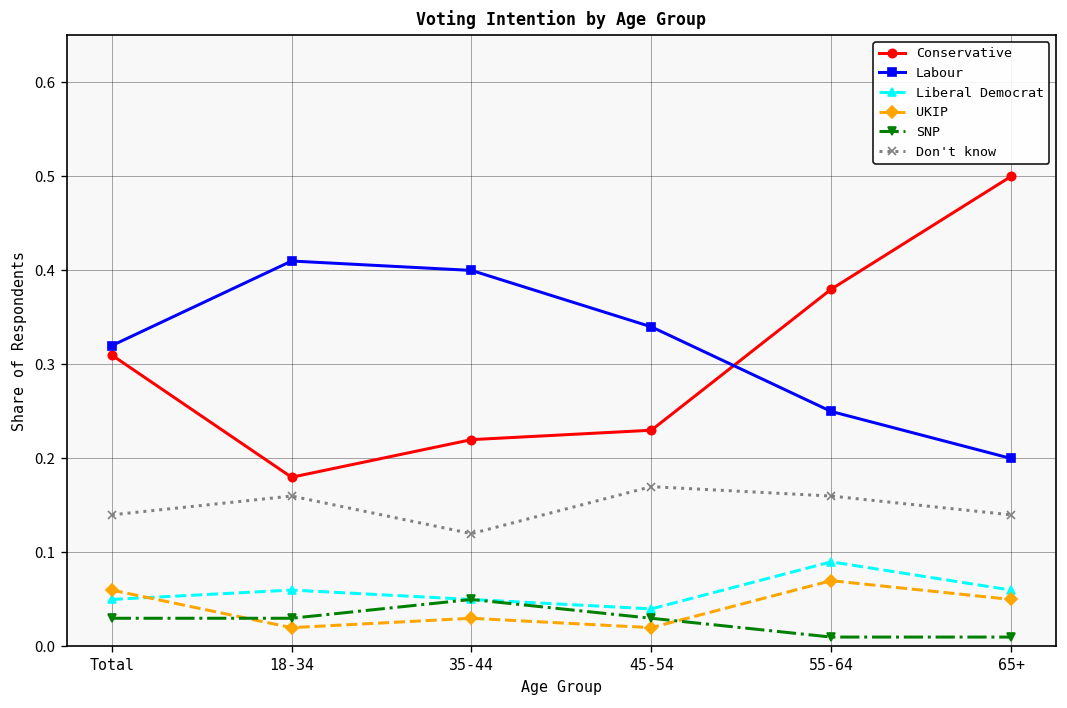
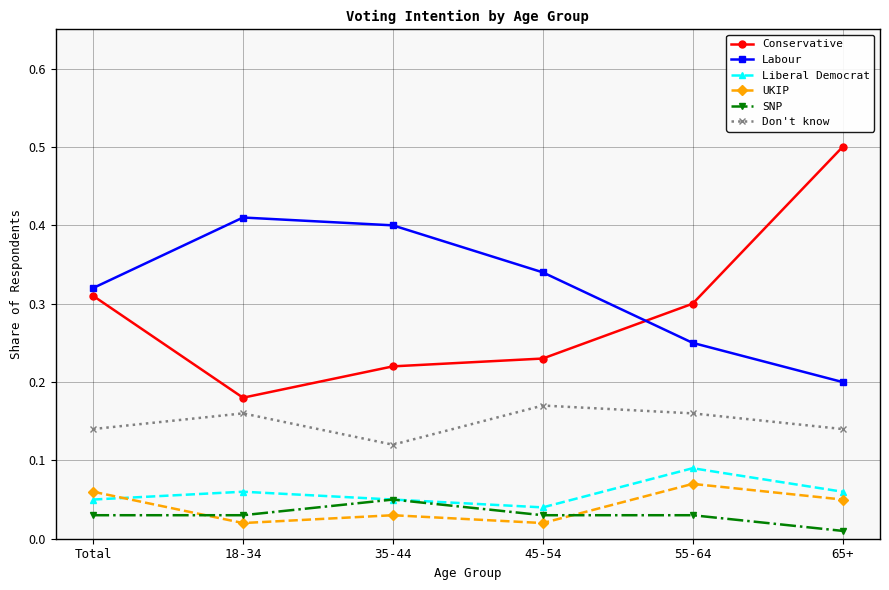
  {
    "Conservative": {
      "Total": 0.31,
      "18-34": 0.18,
      "35-44": 0.22,
      "45-54": 0.23,
-     "55-64": 0.38,
+     "55-64": 0.30,
      "65+": 0.50
    },
    "Labour": {
      "Total": 0.32,
      "18-34": 0.41,
      "35-44": 0.40,
      "45-54": 0.34,
      "55-64": 0.25,
      "65+": 0.20
    },
    "Liberal Democrat": {
      "Total": 0.05,
      "18-34": 0.06,
      "45-54": 0.04,
      "55-64": 0.09,
      "65+": 0.06
    },
    "UKIP": {
      "Total": 0.06,
      "18-34": 0.02,
      "35-44": 0.03,
      "45-54": 0.02,
      "55-64": 0.07,
      "65+": 0.05
    },
    "SNP": {
      "Total": 0.03,
      "18-34": 0.03,
      "45-54": 0.03,
-     "55-64": 0.01,
+     "55-64": 0.03,
      "65+": 0.01
    },
    "Don't know": {
      "Total": 0.14,
      "18-34": 0.16,
      "35-44": 0.12,
      "45-54": 0.17,
      "55-64": 0.16,
      "65+": 0.14
    }
  }
